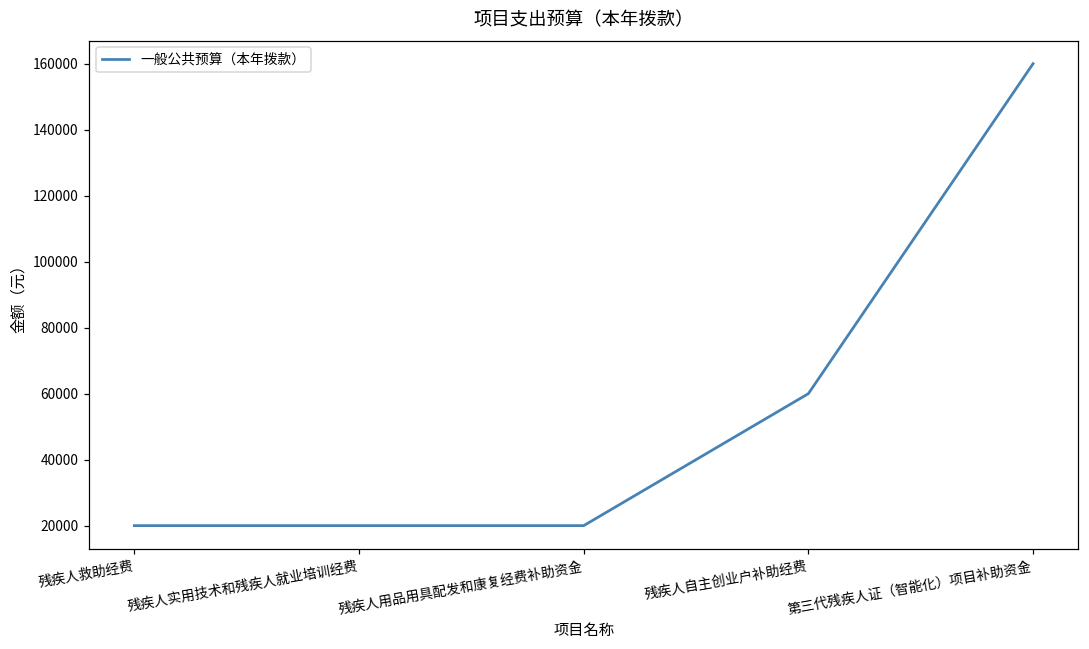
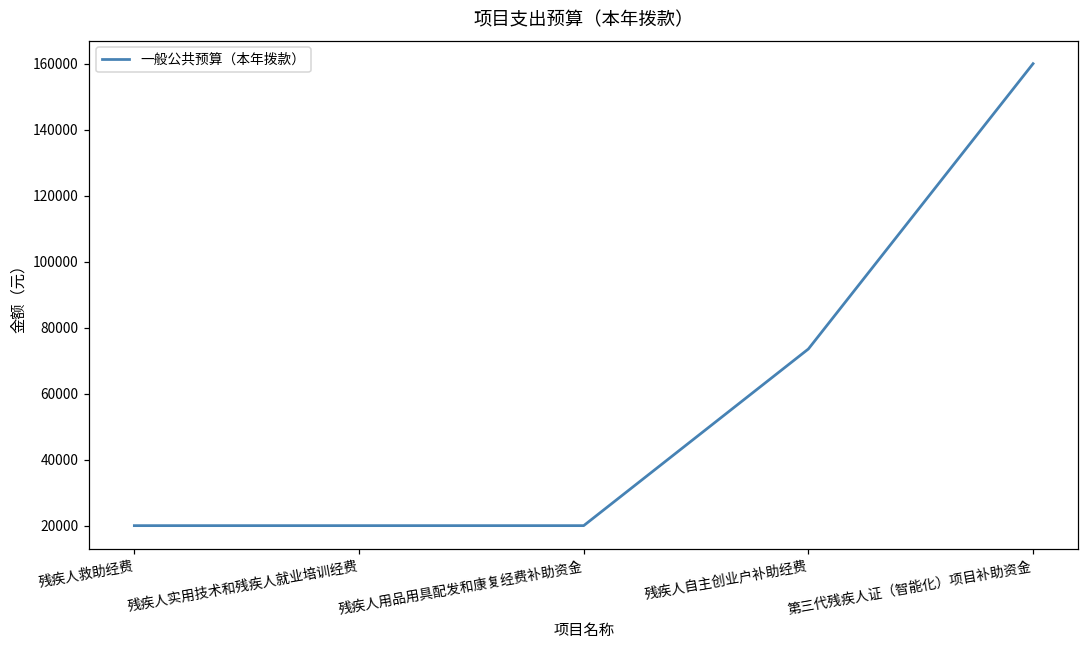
  {
    "残疾人救助经费": 20000,
    "残疾人实用技术和残疾人就业培训经费": 20000,
    "残疾人用品用具配发和康复经费补助资金": 20000,
-   "残疾人自主创业户补助经费": 60000,
+   "残疾人自主创业户补助经费": 74000,
    "第三代残疾人证（智能化）项目补助资金": 160000
  }
